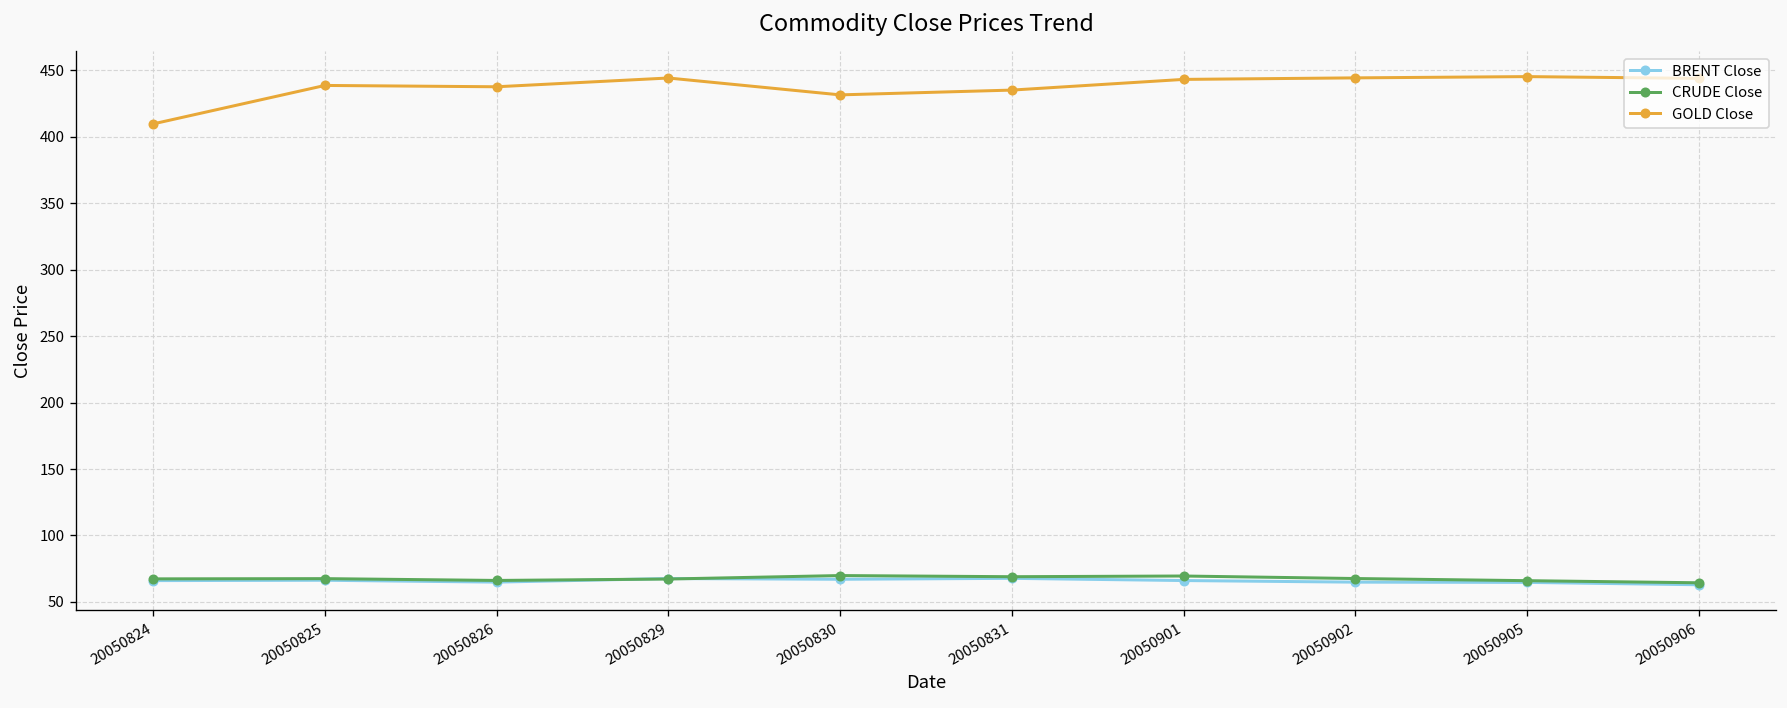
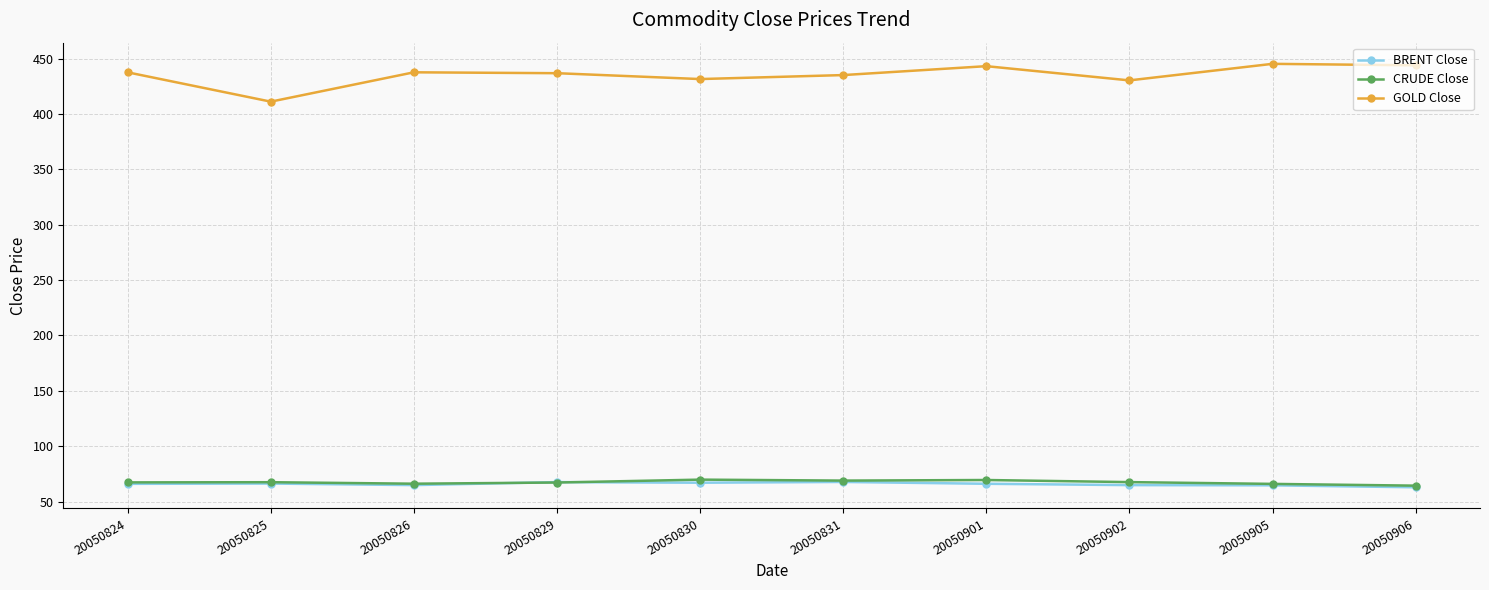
  {
    "BRENT Close": {
      "20050830": 67,
      "20050901": 66,
      "20050902": 65
    },
    "CRUDE Close": {
      "20050830": 70,
      "20050901": 69,
      "20050902": 68
    },
    "GOLD Close": {
-     "20050824": 410,
-     "20050825": 439,
+     "20050824": 438,
+     "20050825": 411,
      "20050826": 438,
-     "20050829": 444,
+     "20050829": 437,
      "20050830": 432,
      "20050831": 435,
      "20050901": 443,
-     "20050902": 444,
+     "20050902": 430,
      "20050905": 445
    }
  }
